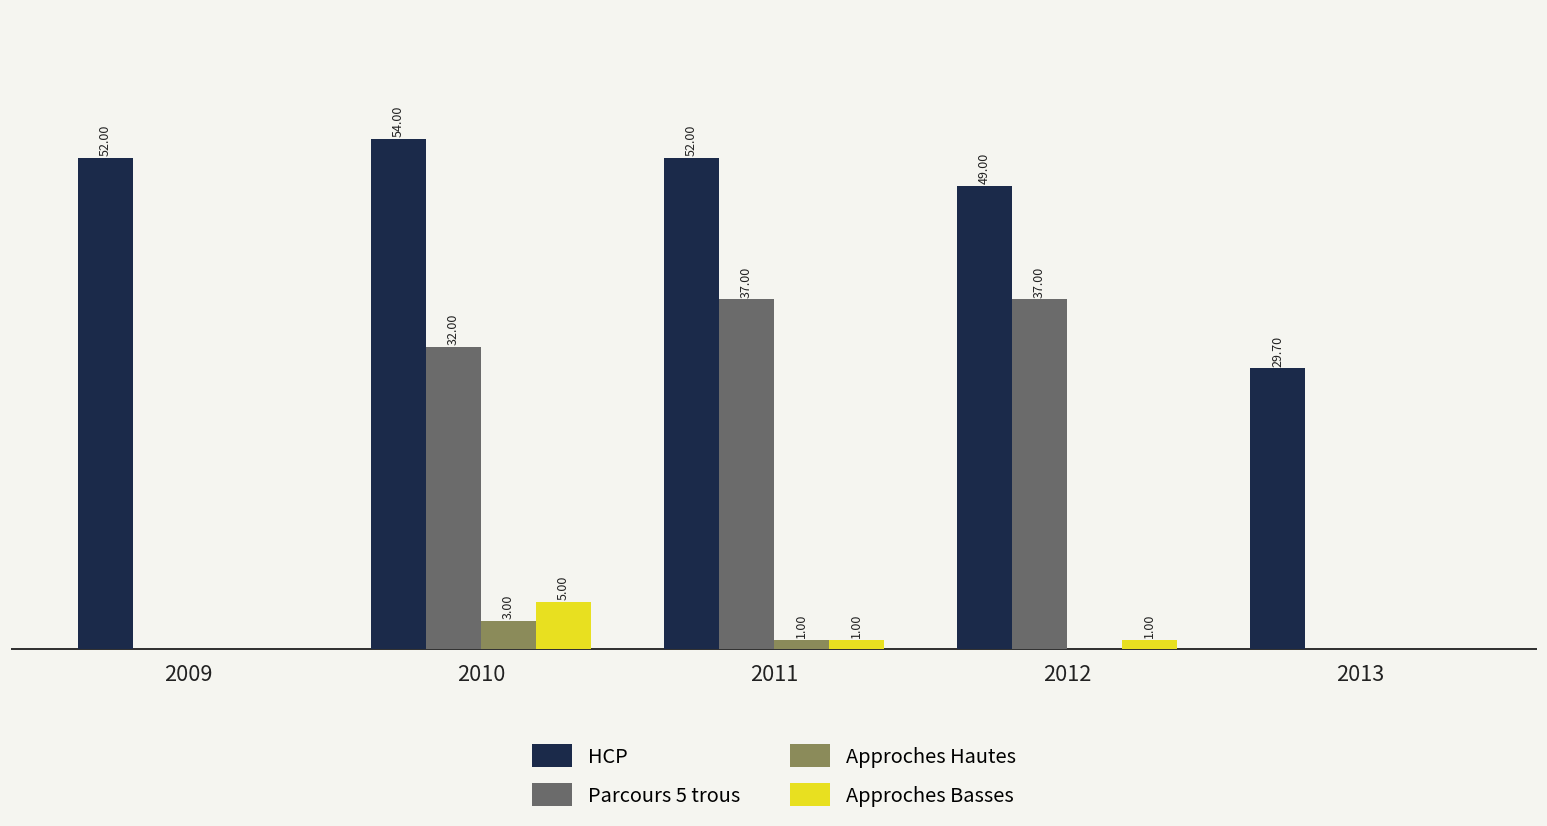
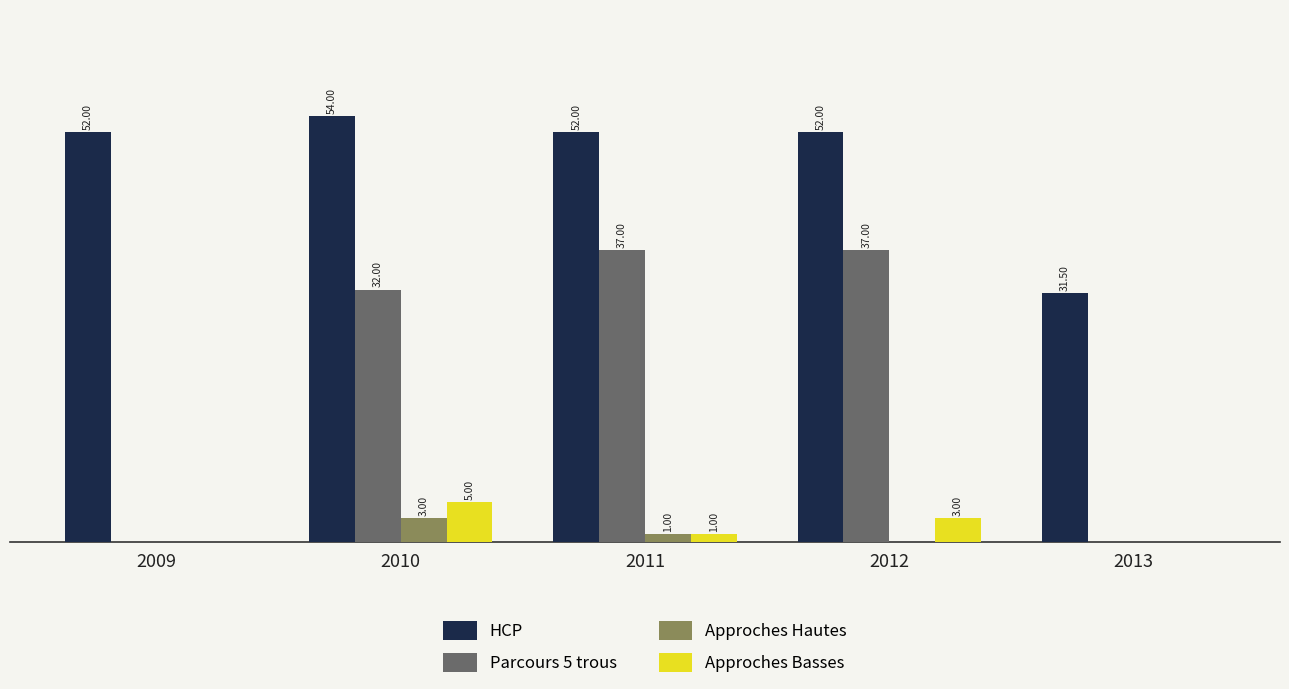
  {
    "HCP": {
      "2009": 52.00,
      "2010": 54.00,
      "2011": 52.00,
-     "2012": 49.00,
-     "2013": 29.70
+     "2012": 52.00,
+     "2013": 31.50
    },
    "Approches Basses": {
      "2010": 5.00,
      "2011": 1.00,
-     "2012": 1.00
+     "2012": 3.00
    }
  }
